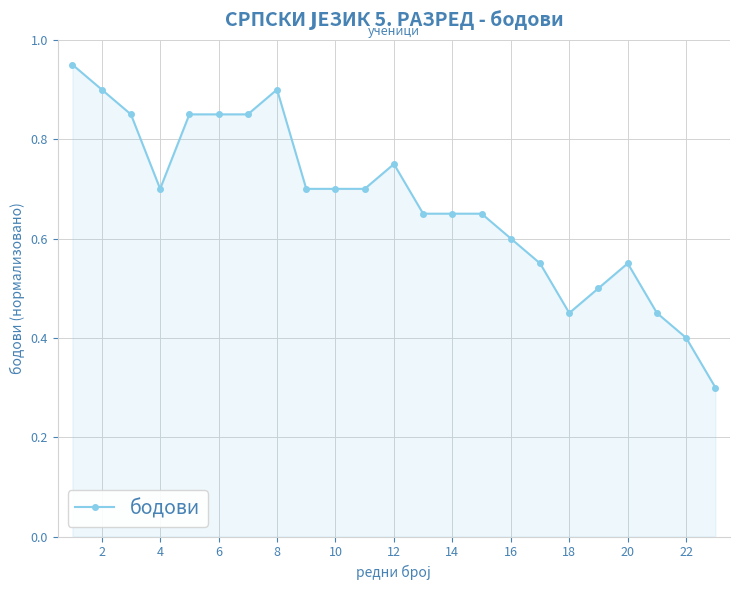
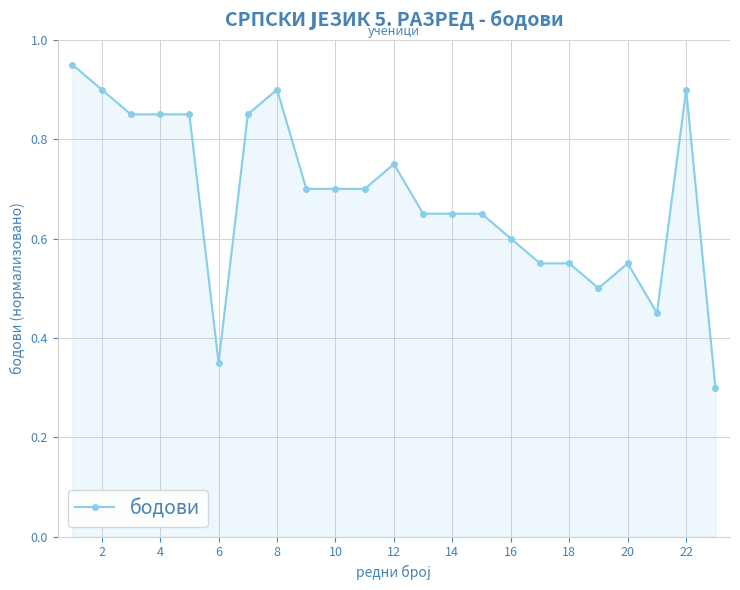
  {
    "2": 0.90,
-   "4": 0.70,
-   "6": 0.85,
+   "4": 0.85,
+   "6": 0.35,
    "8": 0.90,
    "10": 0.70,
    "12": 0.75,
    "14": 0.65,
    "16": 0.60,
-   "18": 0.45,
+   "18": 0.55,
    "20": 0.55,
-   "22": 0.40
+   "22": 0.90
  }
